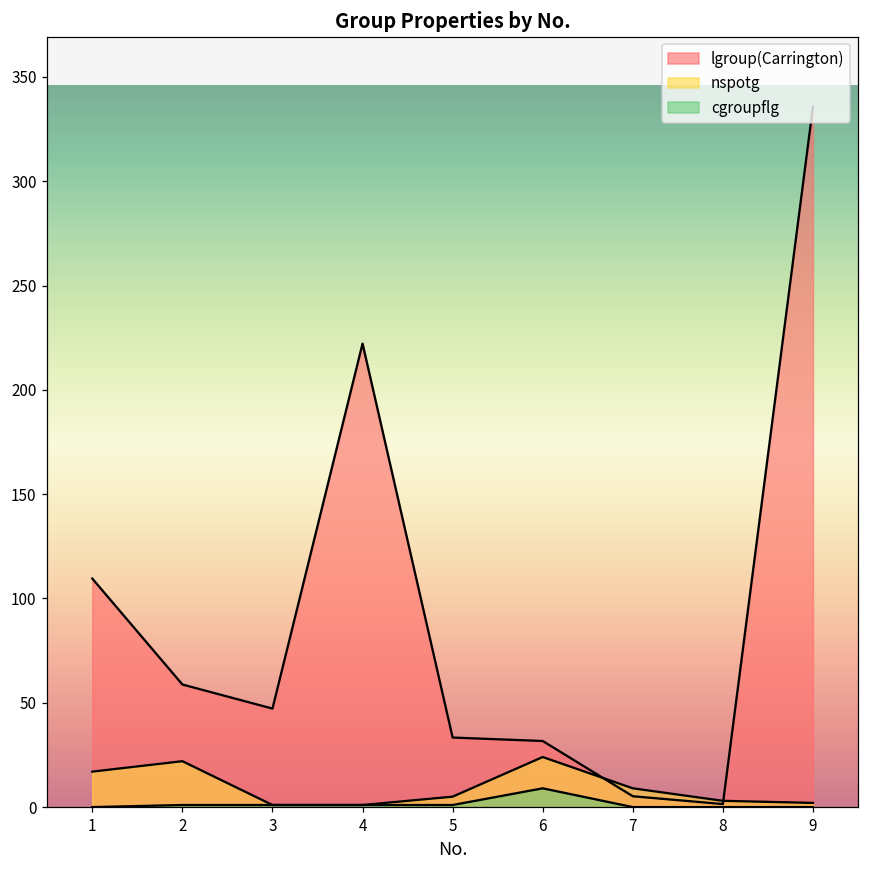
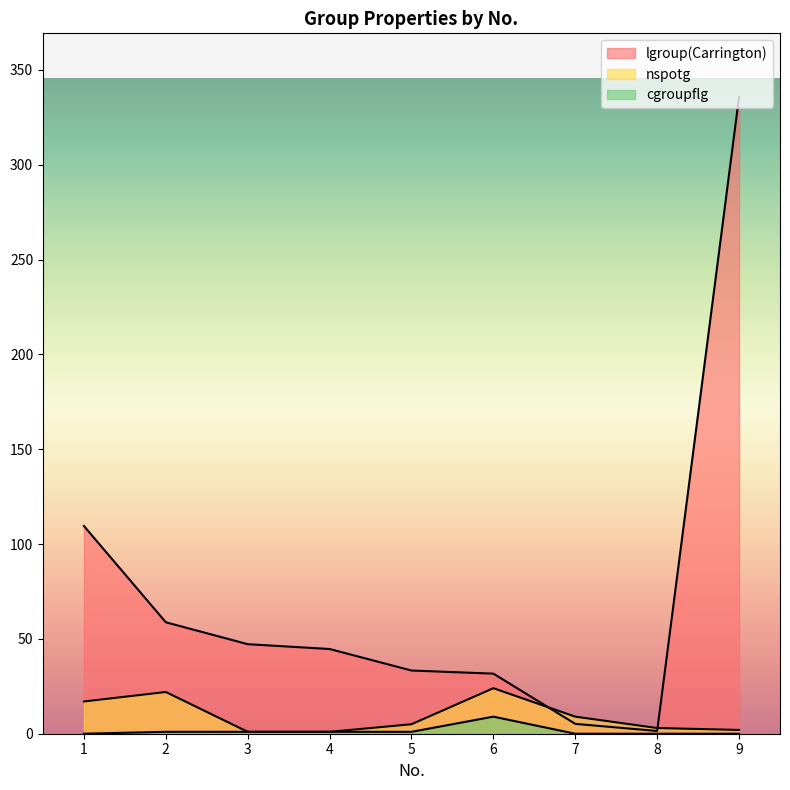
  {
    "lgroup(Carrington)": {
      "1": 110,
      "2": 59,
      "3": 47,
-     "4": 222,
+     "4": 45,
      "5": 33,
      "6": 32,
      "7": 5,
      "8": 1
    },
    "nspotg": {
      "1": 17,
      "2": 22,
      "5": 5,
      "6": 24,
      "7": 9,
      "8": 3,
      "9": 2
    },
    "cgroupflg": {
      "1": 0,
      "2": 1,
      "5": 1,
      "6": 9,
      "7": 0,
      "8": 0,
      "9": 0
    }
  }
